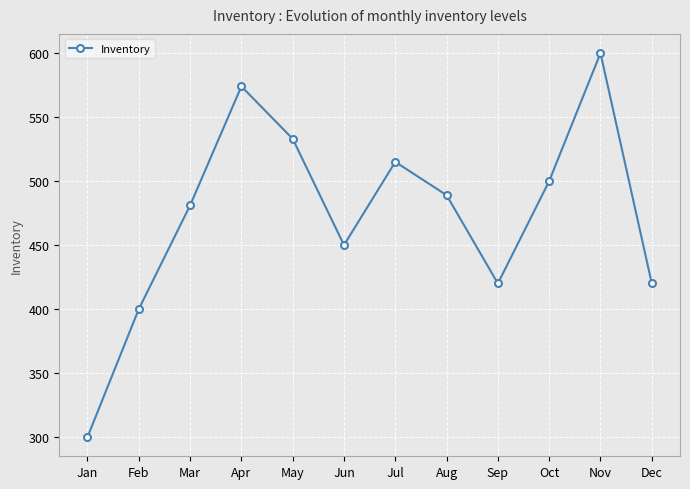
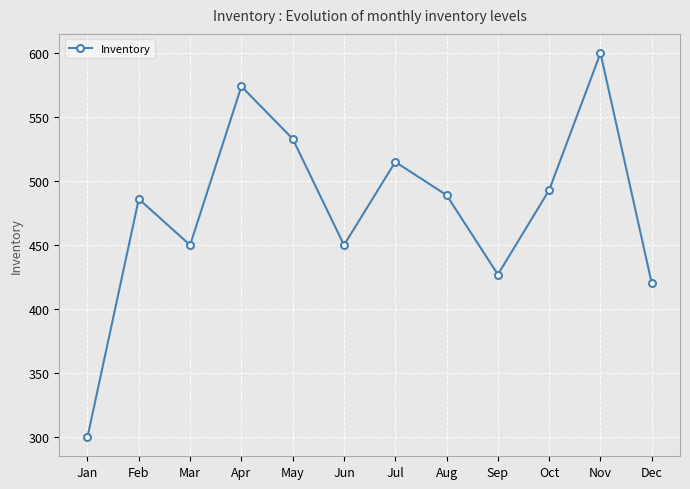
  {
    "Jan": 300,
-   "Feb": 400,
-   "Mar": 481,
+   "Feb": 486,
+   "Mar": 450,
    "Apr": 574,
    "May": 533,
    "Jun": 450,
    "Jul": 515,
    "Aug": 489,
-   "Sep": 420,
-   "Oct": 500,
+   "Sep": 427,
+   "Oct": 493,
    "Nov": 600,
    "Dec": 420
  }
